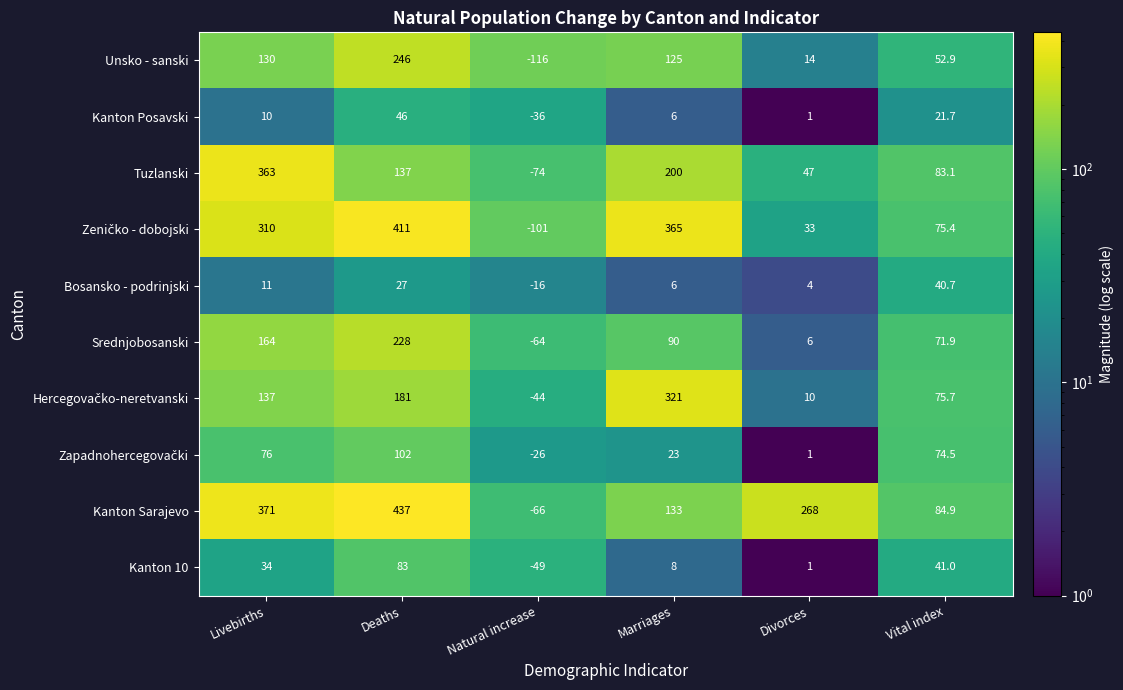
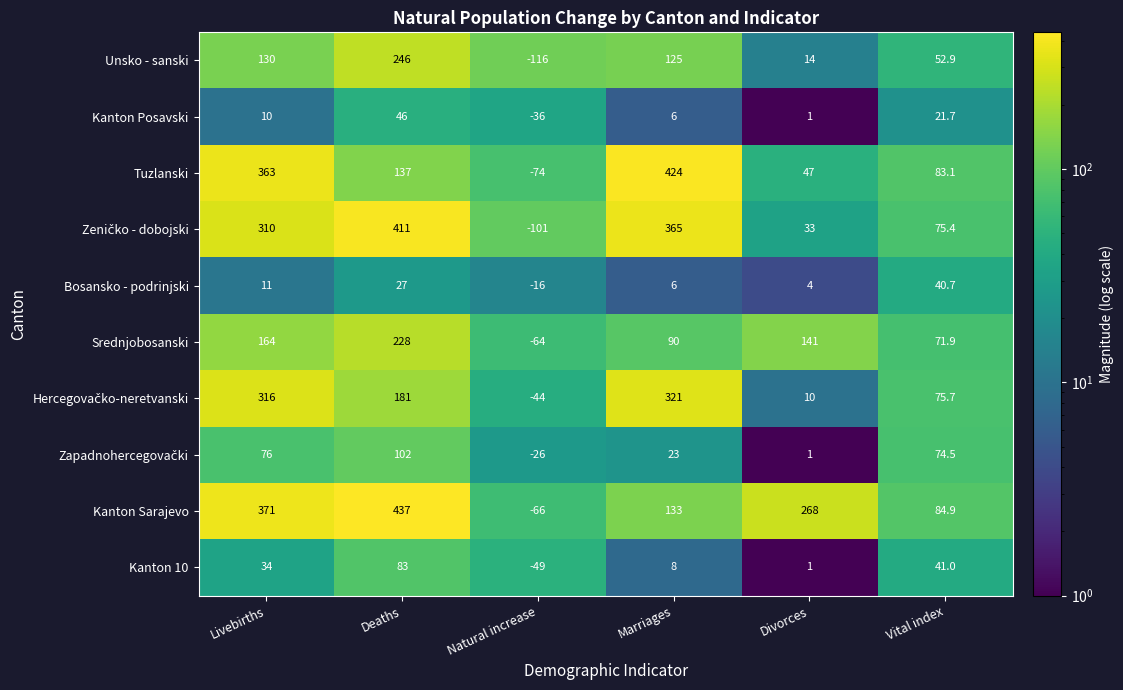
  {
    "Unsko - sanski": {
      "Livebirths": 130,
      "Deaths": 246,
      "Natural increase": -116,
      "Marriages": 125,
      "Divorces": 14,
      "Vital index": 52.9
    },
    "Kanton Posavski": {
      "Livebirths": 10,
      "Deaths": 46,
      "Natural increase": -36,
      "Marriages": 6,
      "Divorces": 1,
      "Vital index": 21.7
    },
    "Tuzlanski": {
      "Livebirths": 363,
      "Deaths": 137,
      "Natural increase": -74,
-     "Marriages": 200,
+     "Marriages": 424,
      "Divorces": 47,
      "Vital index": 83.1
    },
    "Zeničko - dobojski": {
      "Livebirths": 310,
      "Deaths": 411,
      "Natural increase": -101,
      "Marriages": 365,
      "Divorces": 33,
      "Vital index": 75.4
    },
    "Bosansko - podrinjski": {
      "Livebirths": 11,
      "Deaths": 27,
      "Natural increase": -16,
      "Marriages": 6,
      "Divorces": 4,
      "Vital index": 40.7
    },
    "Srednjobosanski": {
      "Livebirths": 164,
      "Deaths": 228,
      "Natural increase": -64,
      "Marriages": 90,
-     "Divorces": 6,
+     "Divorces": 141,
      "Vital index": 71.9
    },
    "Hercegovačko-neretvanski": {
-     "Livebirths": 137,
+     "Livebirths": 316,
      "Deaths": 181,
      "Natural increase": -44,
      "Marriages": 321,
      "Divorces": 10,
      "Vital index": 75.7
    },
    "Zapadnohercegovački": {
      "Livebirths": 76,
      "Deaths": 102,
      "Natural increase": -26,
      "Marriages": 23,
      "Divorces": 1,
      "Vital index": 74.5
    },
    "Kanton Sarajevo": {
      "Livebirths": 371,
      "Deaths": 437,
      "Natural increase": -66,
      "Marriages": 133,
      "Divorces": 268,
      "Vital index": 84.9
    },
    "Kanton 10": {
      "Livebirths": 34,
      "Deaths": 83,
      "Natural increase": -49,
      "Marriages": 8,
      "Divorces": 1,
      "Vital index": 41.0
    }
  }
